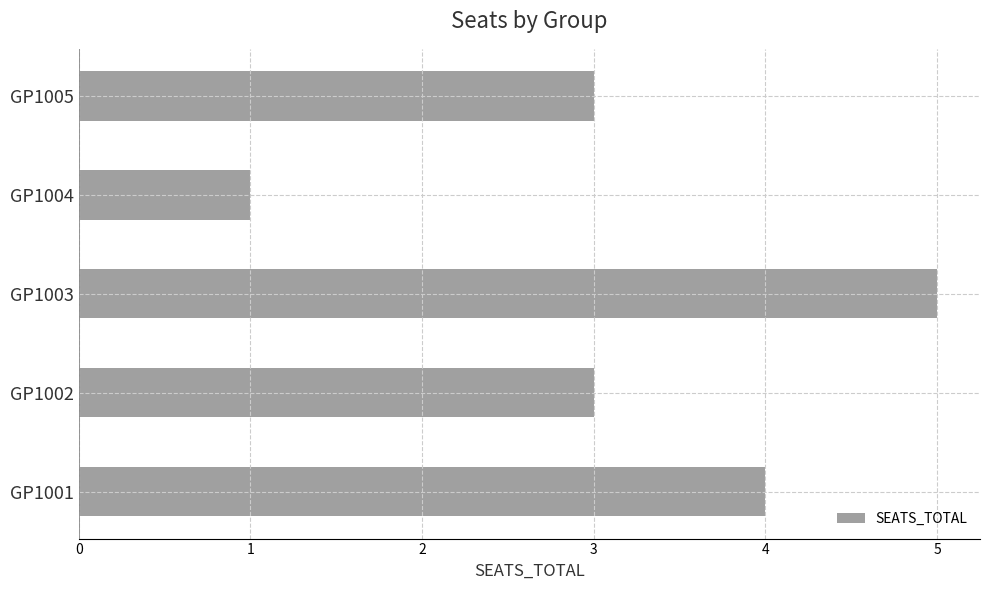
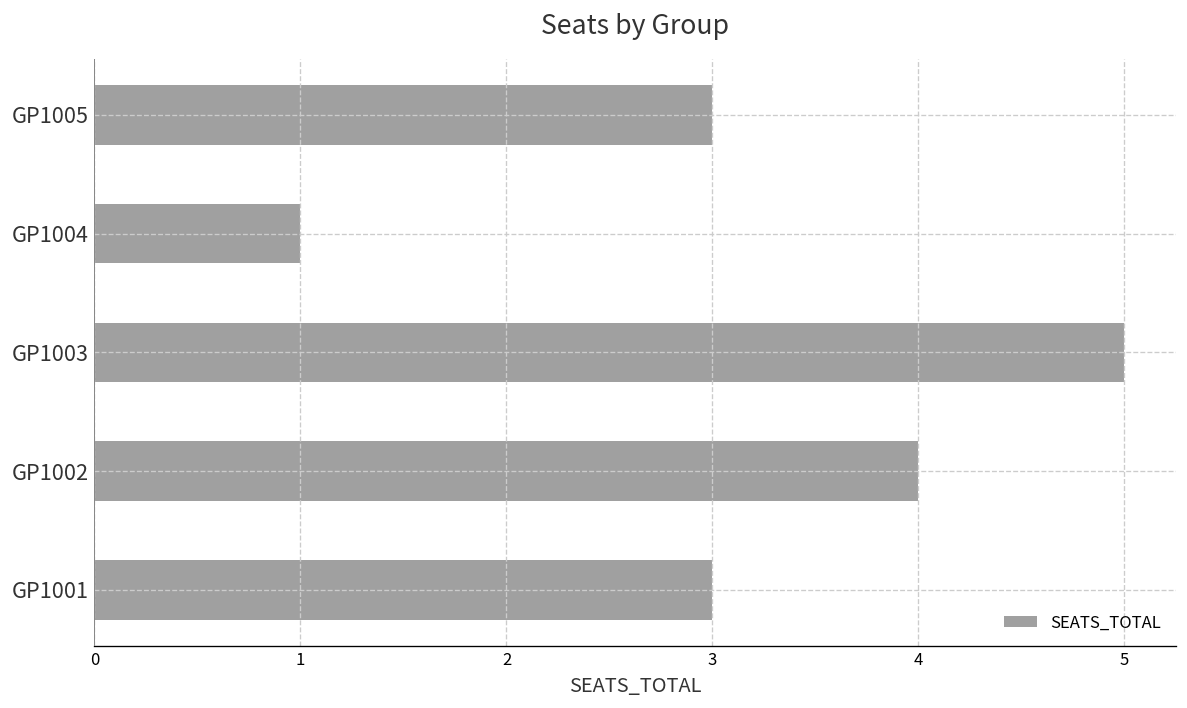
  {
    "GP1005": 3,
    "GP1004": 1,
    "GP1003": 5,
-   "GP1002": 3,
-   "GP1001": 4
+   "GP1002": 4,
+   "GP1001": 3
  }
